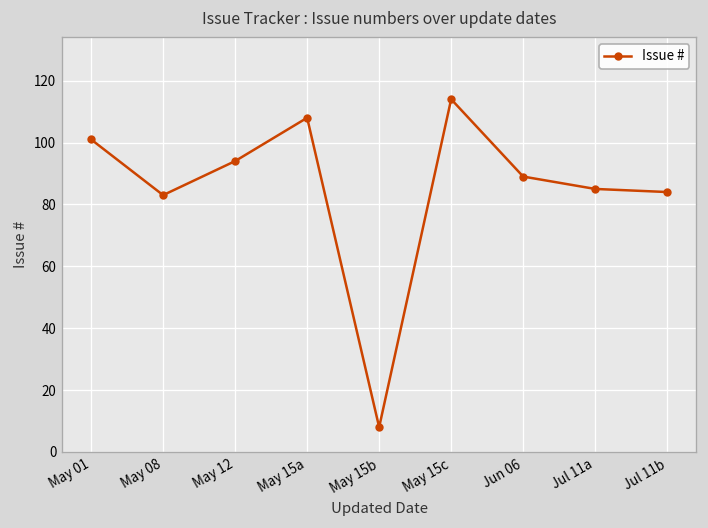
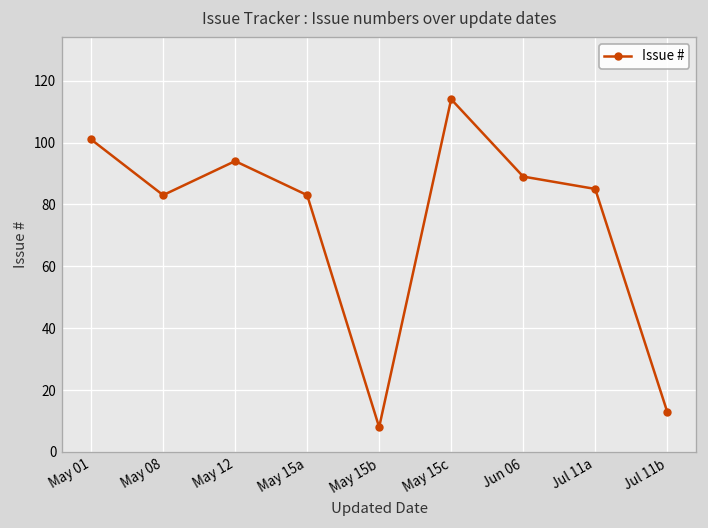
  {
    "May 01": 101,
    "May 08": 83,
    "May 12": 94,
-   "May 15a": 108,
+   "May 15a": 83,
    "May 15b": 8,
    "May 15c": 114,
    "Jun 06": 89,
    "Jul 11a": 85,
-   "Jul 11b": 84
+   "Jul 11b": 13
  }
